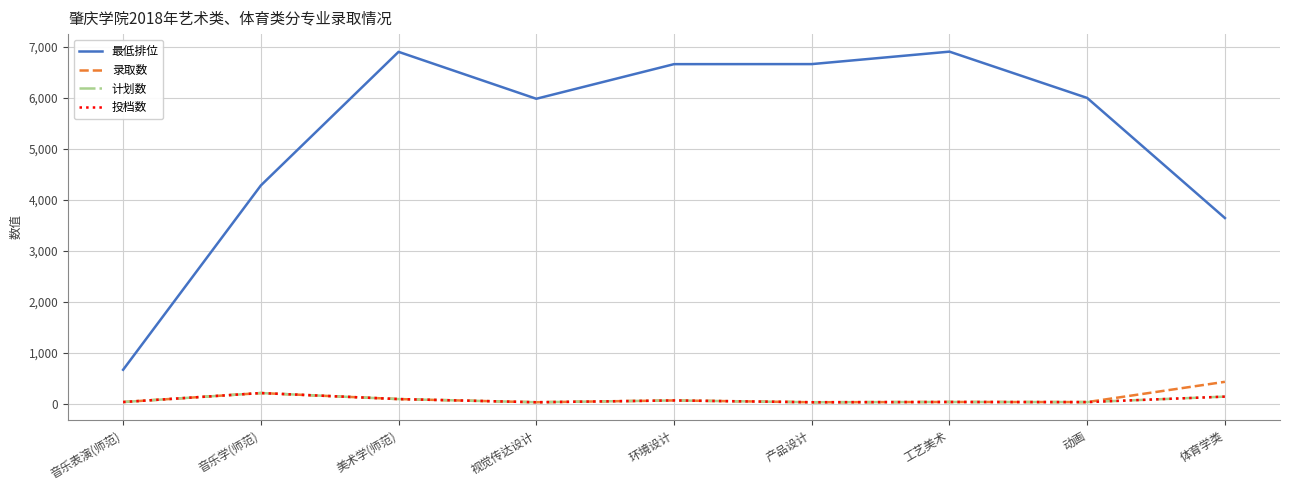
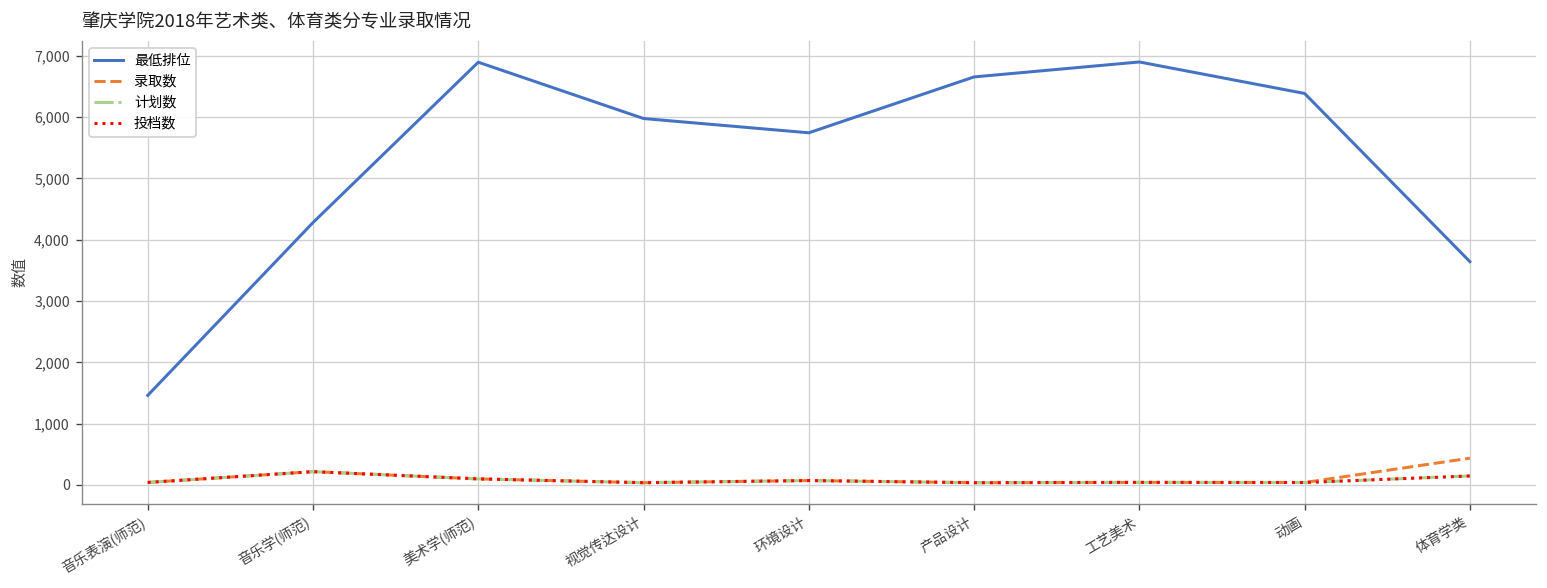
  {
    "最低排位": {
-     "音乐表演(师范)": "700",
+     "音乐表演(师范)": "1,500",
      "音乐学(师范)": "4,300",
      "美术学(师范)": "6,900",
      "视觉传达设计": "6,000",
-     "环境设计": "6,700",
+     "环境设计": "5,700",
      "产品设计": "6,700",
      "工艺美术": "6,900",
-     "动画": "6,000",
+     "动画": "6,400",
      "体育学类": "3,600"
    },
    "录取数": {
      "体育学类": "400"
    },
    "投档数": {
      "体育学类": "100"
    }
  }
